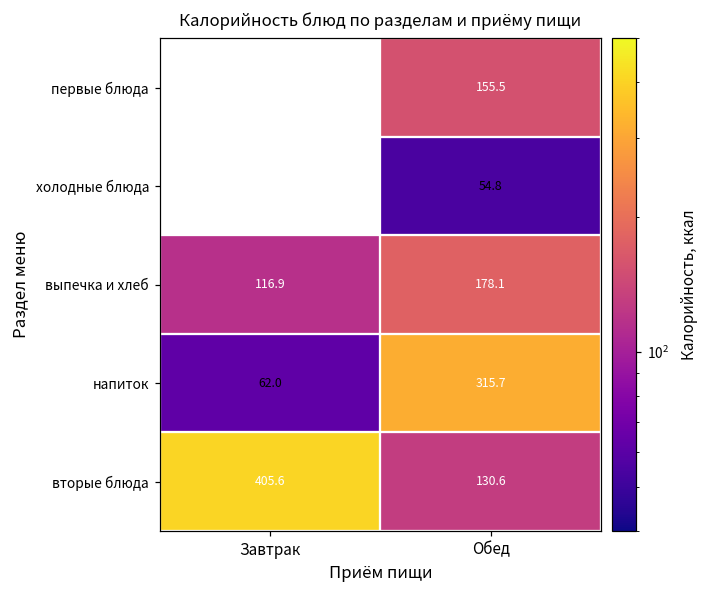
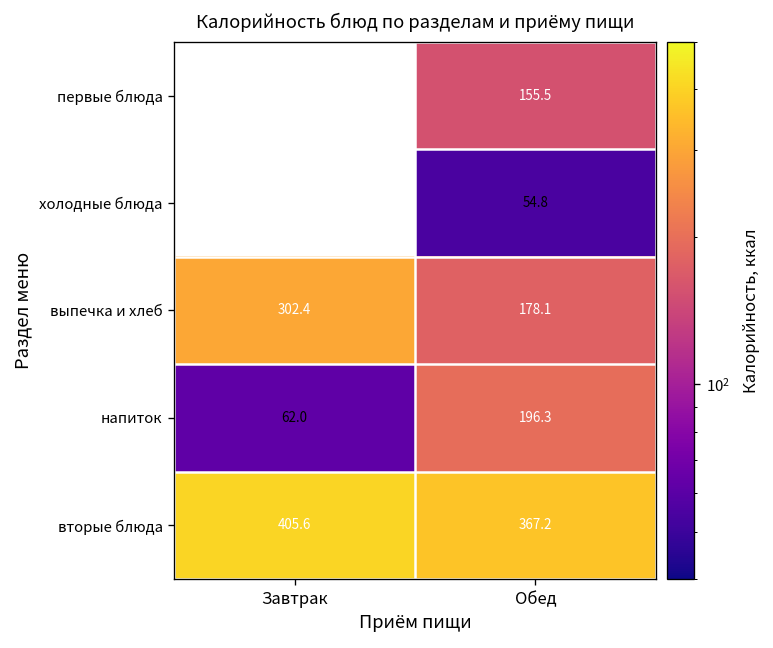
  {
    "первые блюда": {
      "Обед": 155.5
    },
    "холодные блюда": {
      "Обед": 54.8
    },
    "выпечка и хлеб": {
-     "Завтрак": 116.9,
+     "Завтрак": 302.4,
      "Обед": 178.1
    },
    "напиток": {
      "Завтрак": 62.0,
-     "Обед": 315.7
+     "Обед": 196.3
    },
    "вторые блюда": {
      "Завтрак": 405.6,
-     "Обед": 130.6
+     "Обед": 367.2
    }
  }
